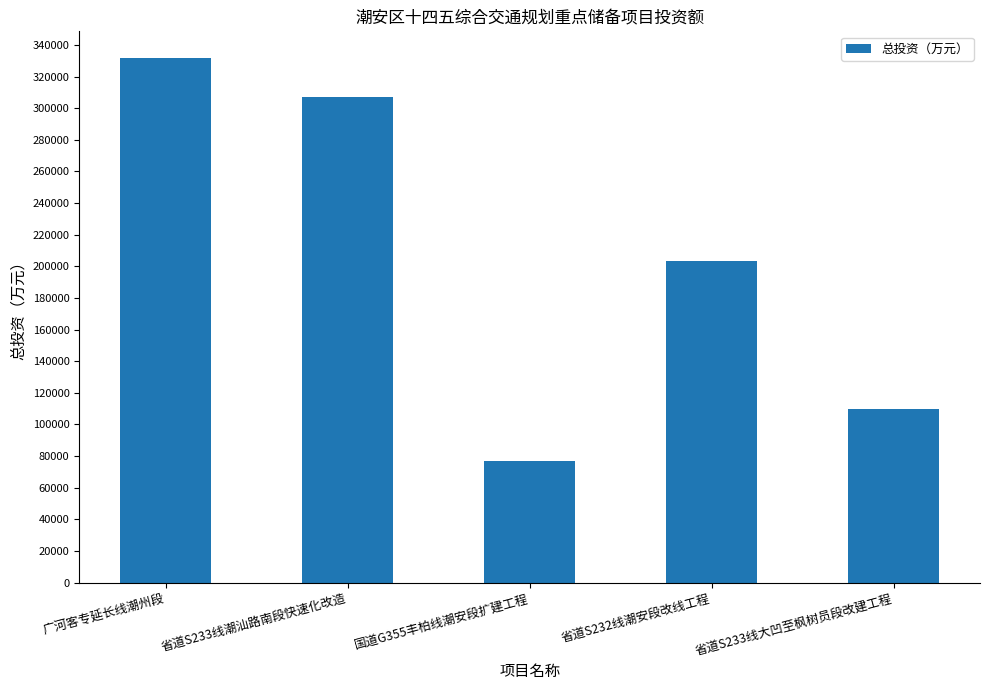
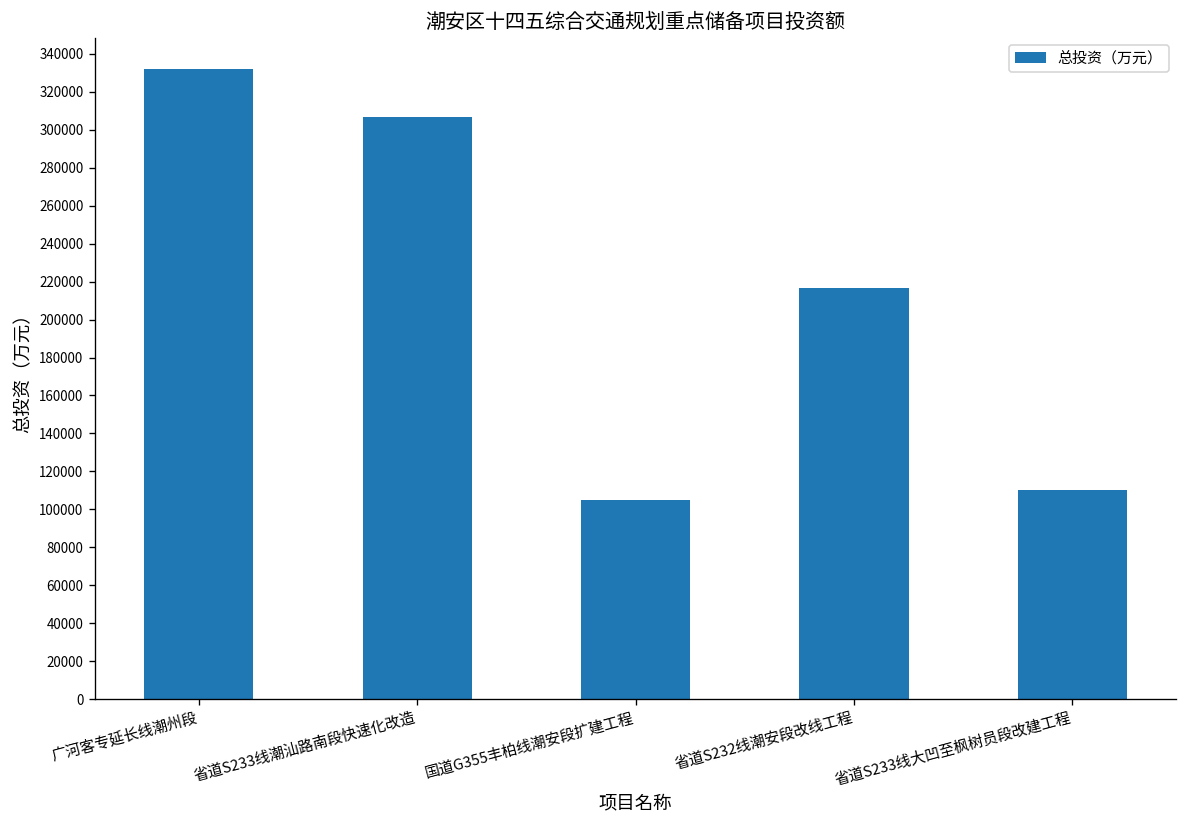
  {
    "广河客专延长线潮州段": 332000,
    "省道S233线潮汕路南段快速化改造": 307000,
-   "国道G355丰柏线潮安段扩建工程": 77000,
-   "省道S232线潮安段改线工程": 203000,
+   "国道G355丰柏线潮安段扩建工程": 105000,
+   "省道S232线潮安段改线工程": 216000,
    "省道S233线大凹至枫树员段改建工程": 110000
  }
